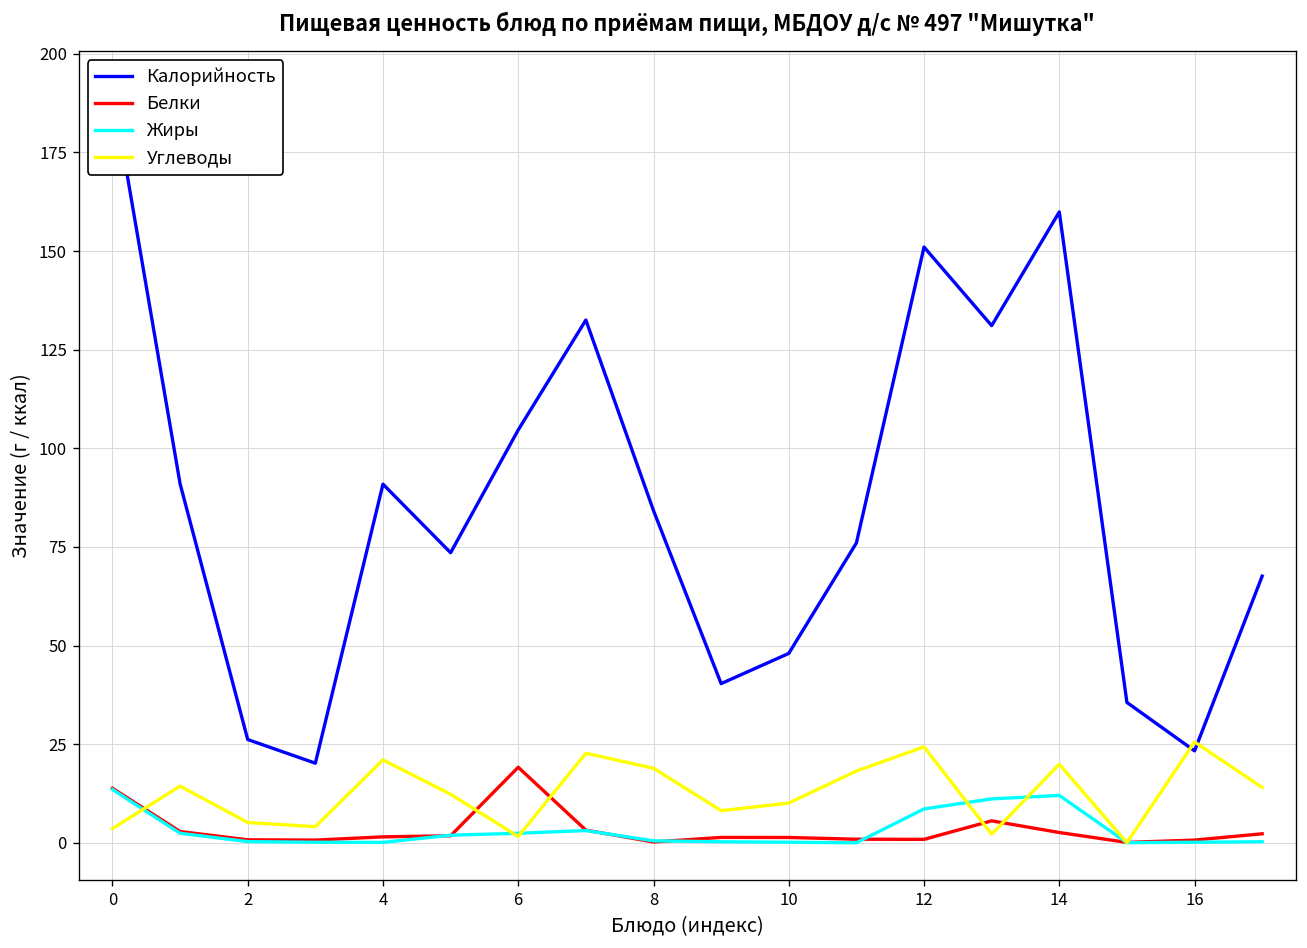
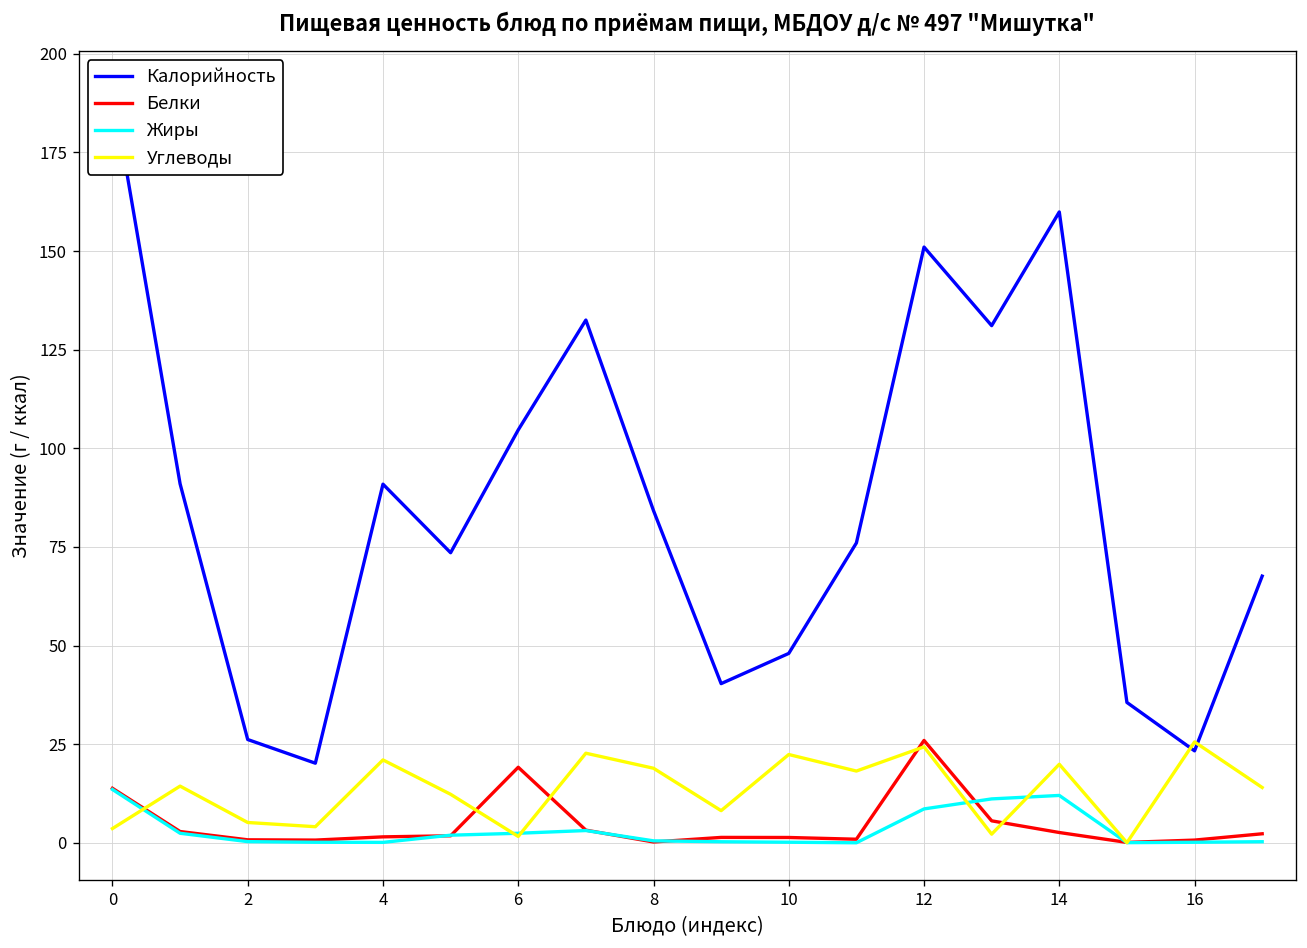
  {
    "Калорийность": {
      "2": 26,
      "4": 91,
      "6": 105,
      "8": 84,
      "10": 48,
      "12": 151,
      "14": 160,
      "16": 23
    },
    "Белки": {
      "4": 2,
      "6": 19,
      "10": 1,
-     "12": 1,
+     "12": 26,
      "14": 3
    },
    "Жиры": {
      "4": 0,
      "6": 2,
      "10": 0,
      "12": 9,
      "14": 12
    },
    "Углеводы": {
      "0": 4,
      "2": 5,
      "4": 21,
      "6": 2,
      "8": 19,
-     "10": 10,
+     "10": 22,
      "12": 24,
      "14": 20,
      "16": 26
    }
  }
